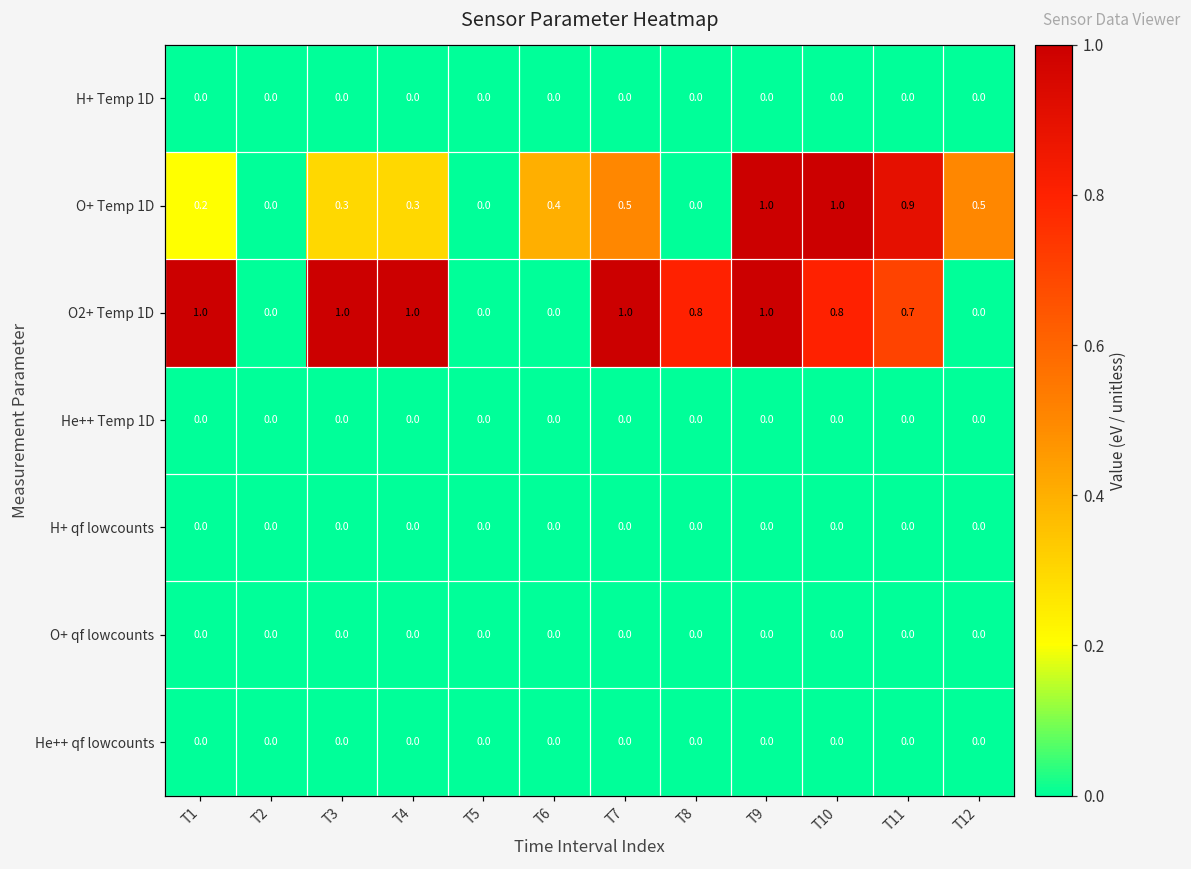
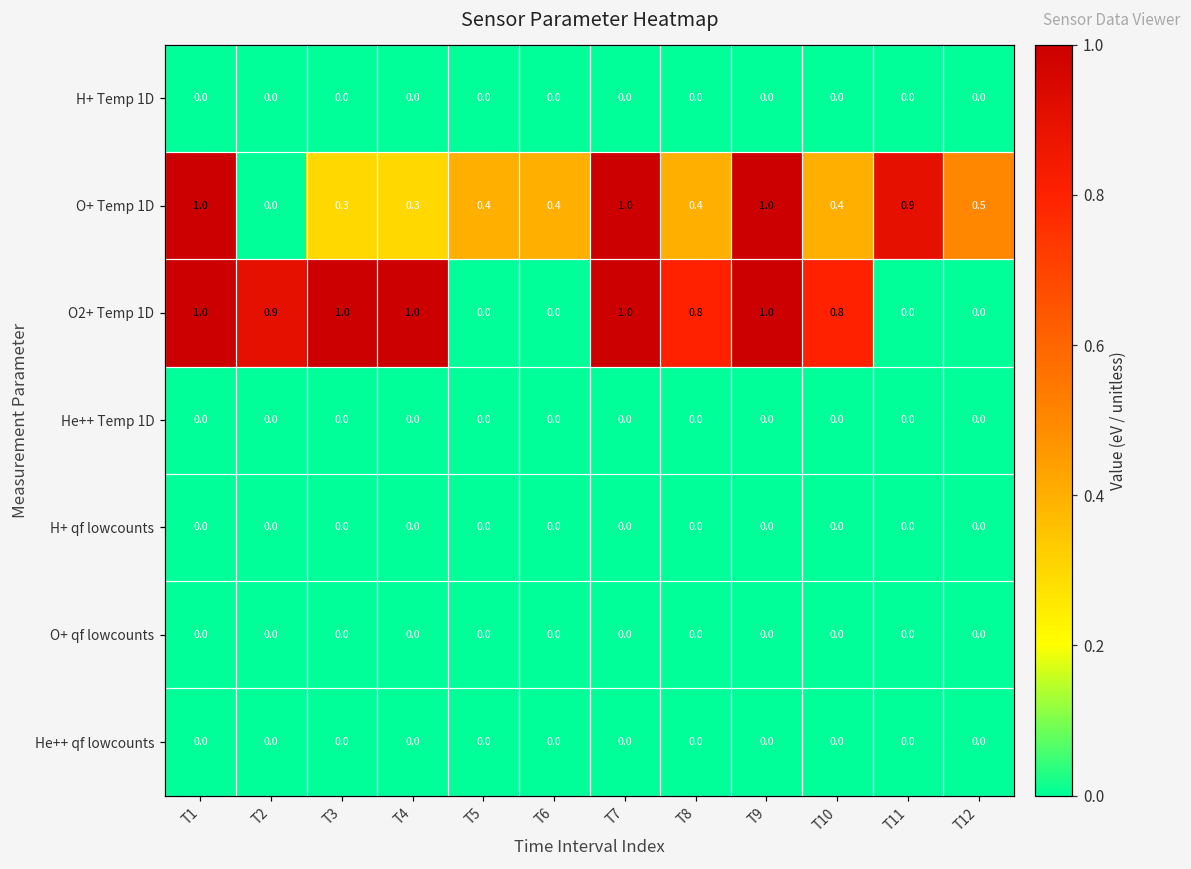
  {
    "H+ Temp 1D": {
      "T1": 0.0,
      "T2": 0.0,
      "T3": 0.0,
      "T4": 0.0,
      "T5": 0.0,
      "T6": 0.0,
      "T7": 0.0,
      "T8": 0.0,
      "T9": 0.0,
      "T10": 0.0,
      "T11": 0.0,
      "T12": 0.0
    },
    "O+ Temp 1D": {
-     "T1": 0.2,
+     "T1": 1.0,
      "T2": 0.0,
      "T3": 0.3,
      "T4": 0.3,
-     "T5": 0.0,
+     "T5": 0.4,
      "T6": 0.4,
-     "T7": 0.5,
-     "T8": 0.0,
+     "T7": 1.0,
+     "T8": 0.4,
      "T9": 1.0,
-     "T10": 1.0,
+     "T10": 0.4,
      "T11": 0.9,
      "T12": 0.5
    },
    "O2+ Temp 1D": {
      "T1": 1.0,
-     "T2": 0.0,
+     "T2": 0.9,
      "T3": 1.0,
      "T4": 1.0,
      "T5": 0.0,
      "T6": 0.0,
      "T7": 1.0,
      "T8": 0.8,
      "T9": 1.0,
      "T10": 0.8,
-     "T11": 0.7,
+     "T11": 0.0,
      "T12": 0.0
    },
    "He++ Temp 1D": {
      "T1": 0.0,
      "T2": 0.0,
      "T3": 0.0,
      "T4": 0.0,
      "T5": 0.0,
      "T6": 0.0,
      "T7": 0.0,
      "T8": 0.0,
      "T9": 0.0,
      "T10": 0.0,
      "T11": 0.0,
      "T12": 0.0
    },
    "H+ qf lowcounts": {
      "T1": 0.0,
      "T2": 0.0,
      "T3": 0.0,
      "T4": 0.0,
      "T5": 0.0,
      "T6": 0.0,
      "T7": 0.0,
      "T8": 0.0,
      "T9": 0.0,
      "T10": 0.0,
      "T11": 0.0,
      "T12": 0.0
    },
    "O+ qf lowcounts": {
      "T1": 0.0,
      "T2": 0.0,
      "T3": 0.0,
      "T4": 0.0,
      "T5": 0.0,
      "T6": 0.0,
      "T7": 0.0,
      "T8": 0.0,
      "T9": 0.0,
      "T10": 0.0,
      "T11": 0.0,
      "T12": 0.0
    },
    "He++ qf lowcounts": {
      "T1": 0.0,
      "T2": 0.0,
      "T3": 0.0,
      "T4": 0.0,
      "T5": 0.0,
      "T6": 0.0,
      "T7": 0.0,
      "T8": 0.0,
      "T9": 0.0,
      "T10": 0.0,
      "T11": 0.0,
      "T12": 0.0
    }
  }
